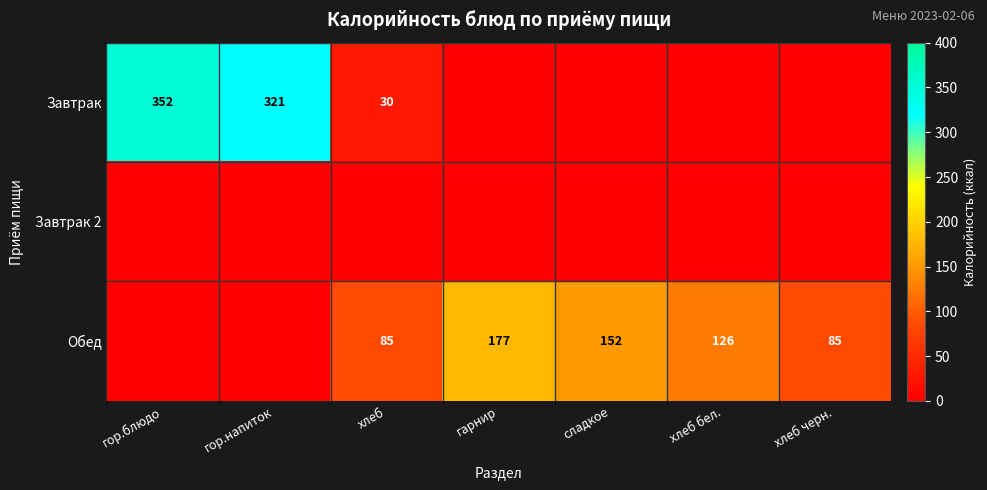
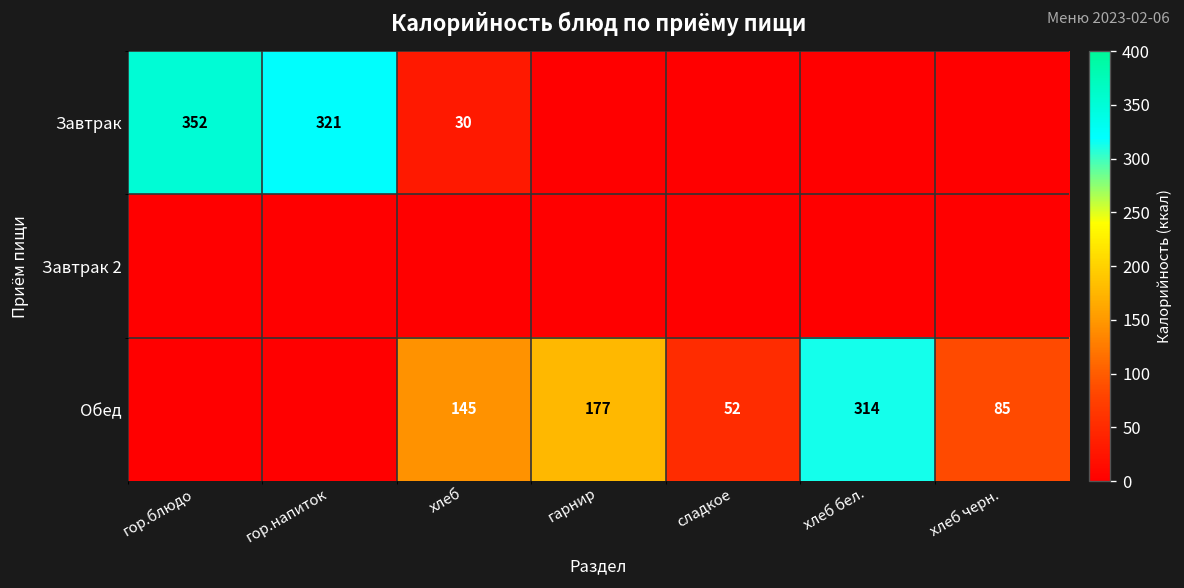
  {
    "Завтрак": {
      "гор.блюдо": 352,
      "гор.напиток": 321,
      "хлеб": 30
    },
    "Обед": {
-     "хлеб": 85,
+     "хлеб": 145,
      "гарнир": 177,
-     "сладкое": 152,
-     "хлеб бел.": 126,
+     "сладкое": 52,
+     "хлеб бел.": 314,
      "хлеб черн.": 85
    }
  }
